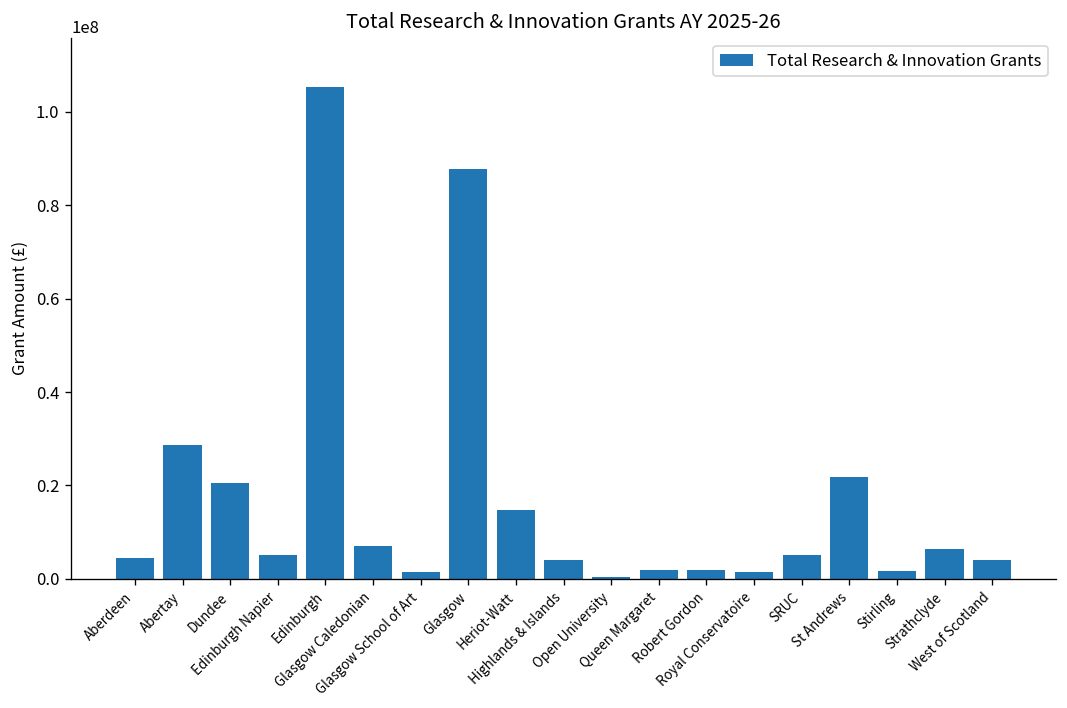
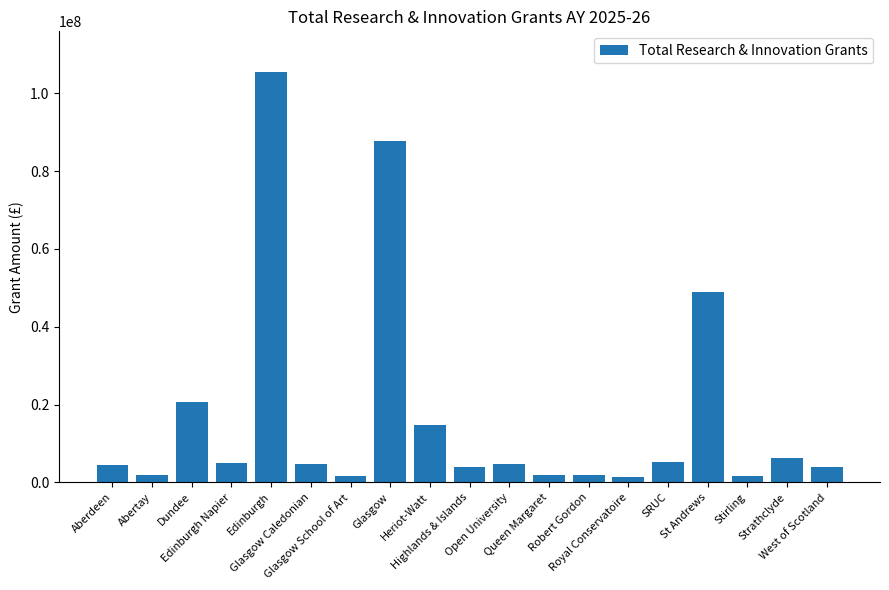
  {
    "Aberdeen": 4000000,
-   "Abertay": 29000000,
+   "Abertay": 2000000,
    "Dundee": 21000000,
    "Edinburgh Napier": 5000000,
    "Edinburgh": 105000000,
-   "Glasgow Caledonian": 7000000,
+   "Glasgow Caledonian": 5000000,
    "Glasgow School of Art": 2000000,
    "Glasgow": 88000000,
    "Heriot-Watt": 15000000,
    "Highlands & Islands": 4000000,
-   "Open University": 0,
+   "Open University": 5000000,
    "Queen Margaret": 2000000,
    "Robert Gordon": 2000000,
    "Royal Conservatoire": 2000000,
    "SRUC": 5000000,
-   "St Andrews": 22000000,
+   "St Andrews": 49000000,
    "Stirling": 2000000,
    "Strathclyde": 6000000,
    "West of Scotland": 4000000
  }
